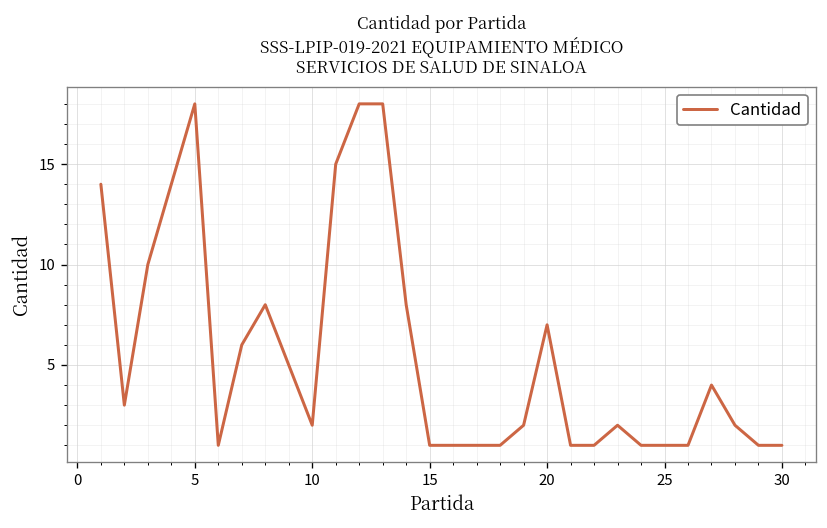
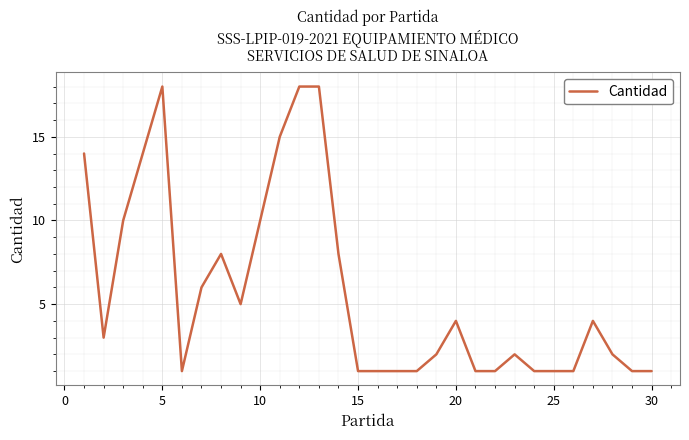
  {
    "5": 18,
-   "10": 2,
+   "10": 10,
    "15": 1,
-   "20": 7,
+   "20": 4,
    "25": 1,
    "30": 1
  }
